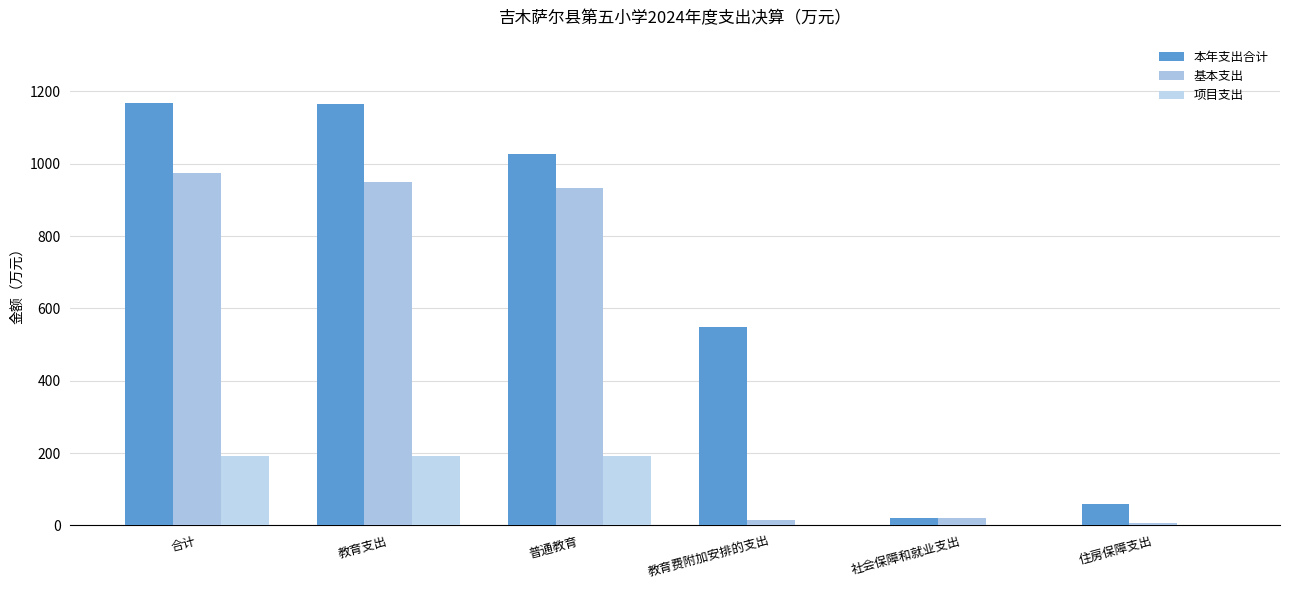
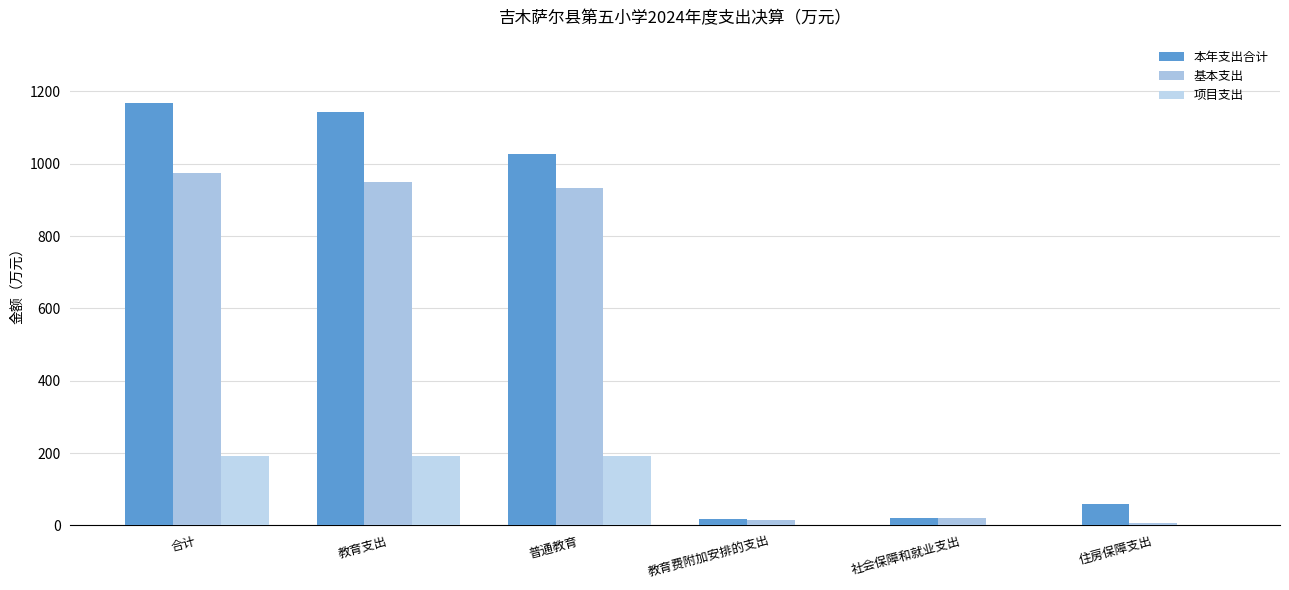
  {
    "本年支出合计": {
      "合计": 1170,
-     "教育支出": 1160,
+     "教育支出": 1140,
      "普通教育": 1030,
-     "教育费附加安排的支出": 550,
+     "教育费附加安排的支出": 20,
      "社会保障和就业支出": 20,
      "住房保障支出": 60
    }
  }
